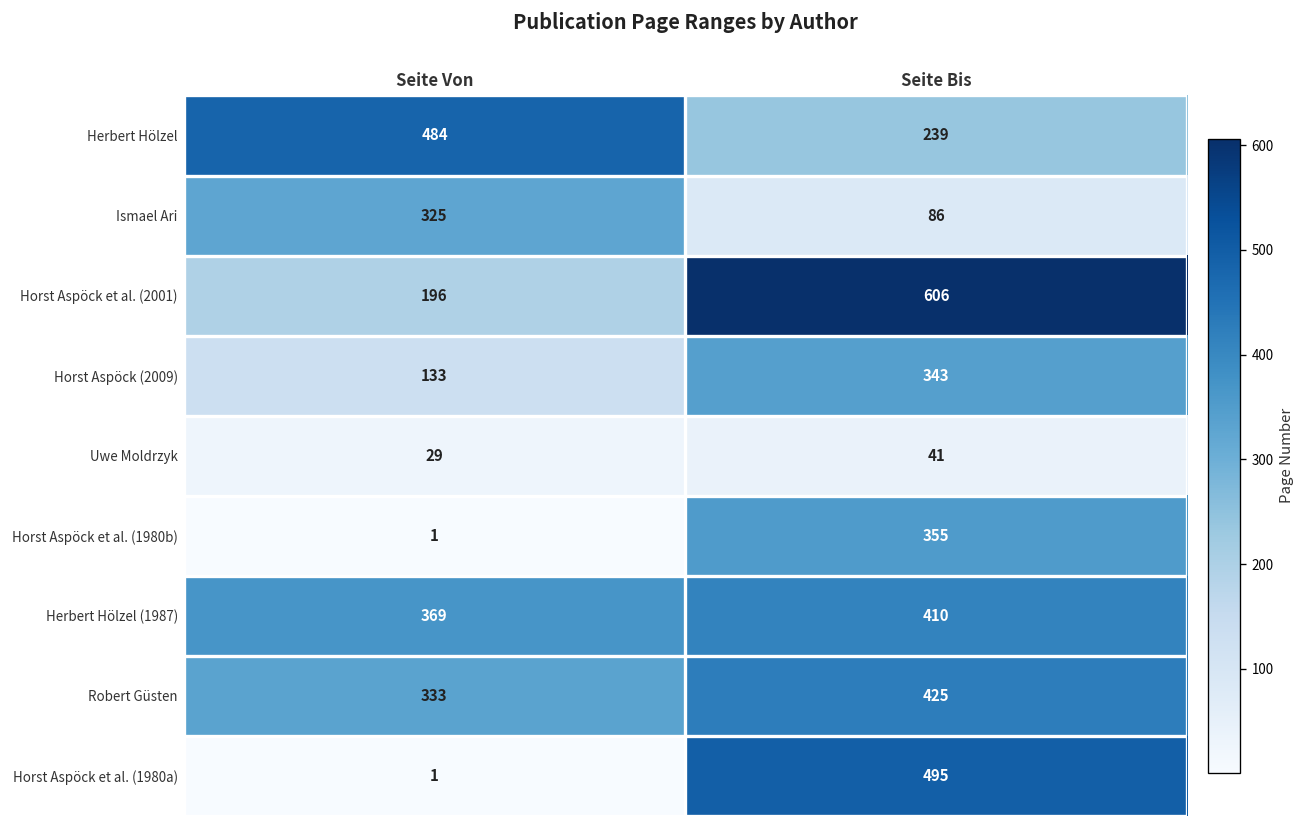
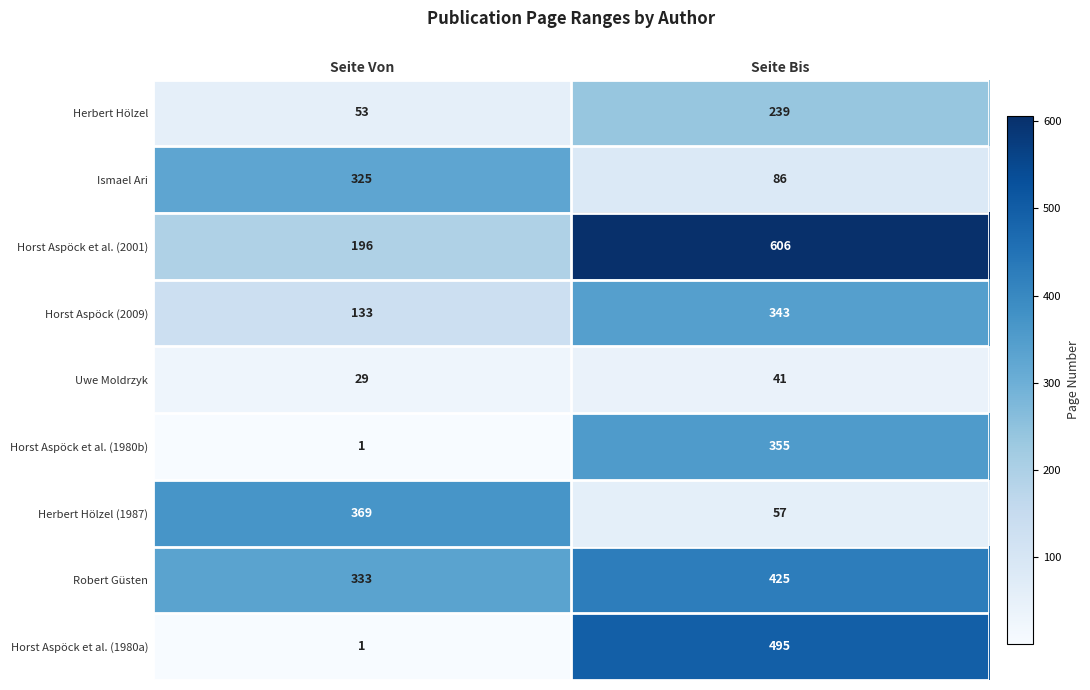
  {
    "Herbert Hölzel": {
-     "Seite Von": 484,
+     "Seite Von": 53,
      "Seite Bis": 239
    },
    "Ismael Ari": {
      "Seite Von": 325,
      "Seite Bis": 86
    },
    "Horst Aspöck et al. (2001)": {
      "Seite Von": 196,
      "Seite Bis": 606
    },
    "Horst Aspöck (2009)": {
      "Seite Von": 133,
      "Seite Bis": 343
    },
    "Uwe Moldrzyk": {
      "Seite Von": 29,
      "Seite Bis": 41
    },
    "Horst Aspöck et al. (1980b)": {
      "Seite Von": 1,
      "Seite Bis": 355
    },
    "Herbert Hölzel (1987)": {
      "Seite Von": 369,
-     "Seite Bis": 410
+     "Seite Bis": 57
    },
    "Robert Güsten": {
      "Seite Von": 333,
      "Seite Bis": 425
    },
    "Horst Aspöck et al. (1980a)": {
      "Seite Von": 1,
      "Seite Bis": 495
    }
  }
